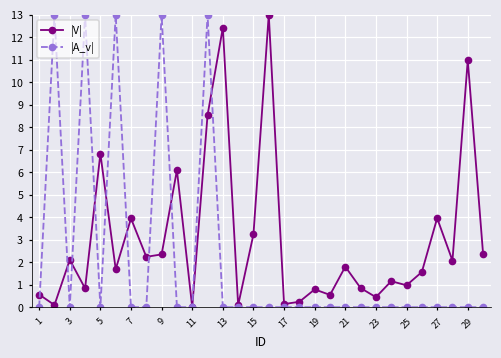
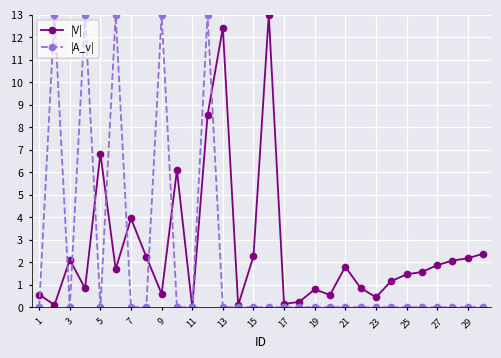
  {
    "|V|": {
      "1": 0.6,
      "3": 2.1,
      "5": 6.8,
      "7": 3.9,
-     "9": 2.3,
+     "9": 0.6,
      "13": 12.4,
-     "15": 3.2,
+     "15": 2.3,
      "17": 0.1,
      "19": 0.8,
      "21": 1.8,
      "23": 0.4,
-     "25": 1.0,
-     "27": 4.0,
-     "29": 11.0
+     "25": 1.5,
+     "27": 1.9,
+     "29": 2.2
    },
    "|A_v|": {
      "1": 0.0,
      "3": 0.0,
      "5": 0.0,
      "7": 0.0,
      "9": 13.0,
      "13": 0.0,
      "15": 0.0,
      "17": 0.0,
      "19": 0.0,
      "21": 0.0,
      "23": 0.0,
      "25": 0.0,
      "27": 0.0,
      "29": 0.0
    }
  }
